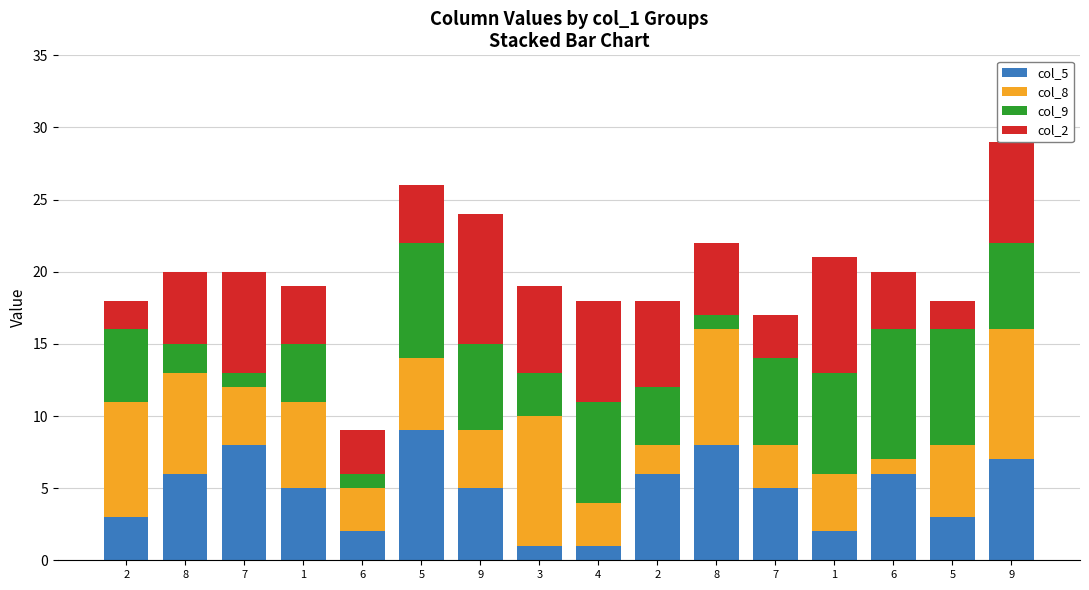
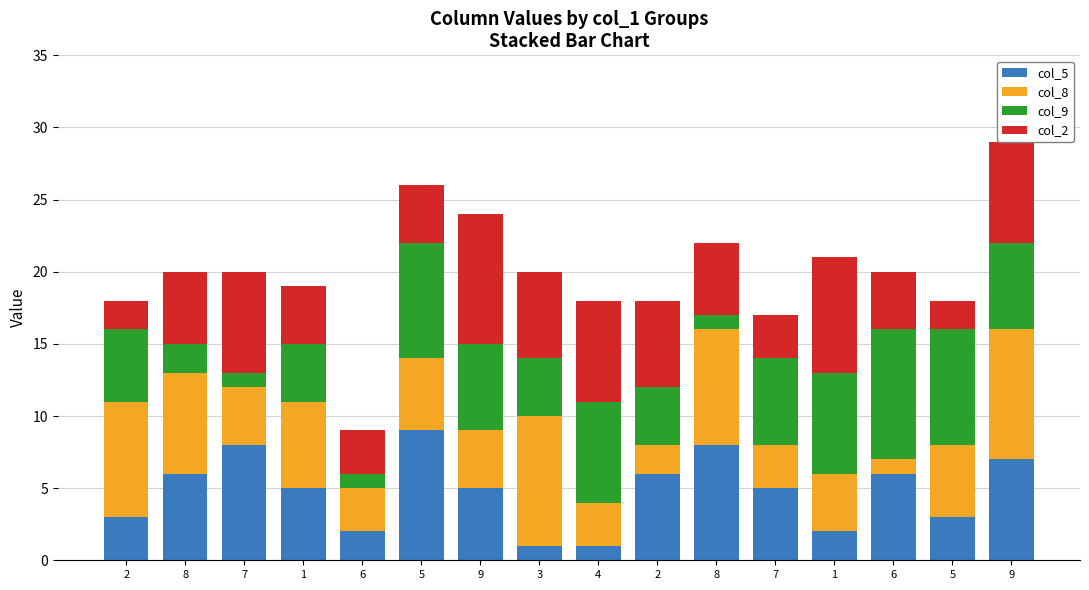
  {
    "col_5": {
      "3": 1,
      "4": 1
    },
    "col_8": {
      "3": 9,
      "4": 3
    },
    "col_9": {
-     "3": 3,
+     "3": 4,
      "4": 7
    },
    "col_2": {
      "3": 6,
      "4": 7
    }
  }
